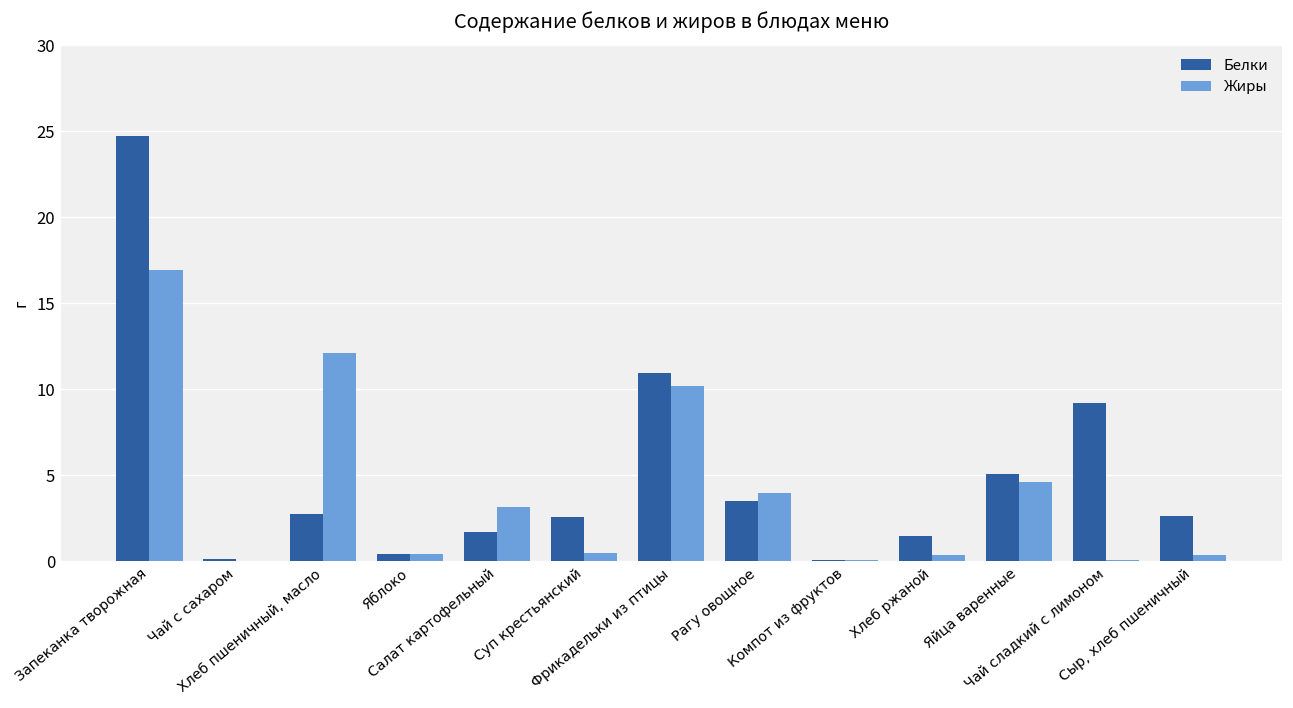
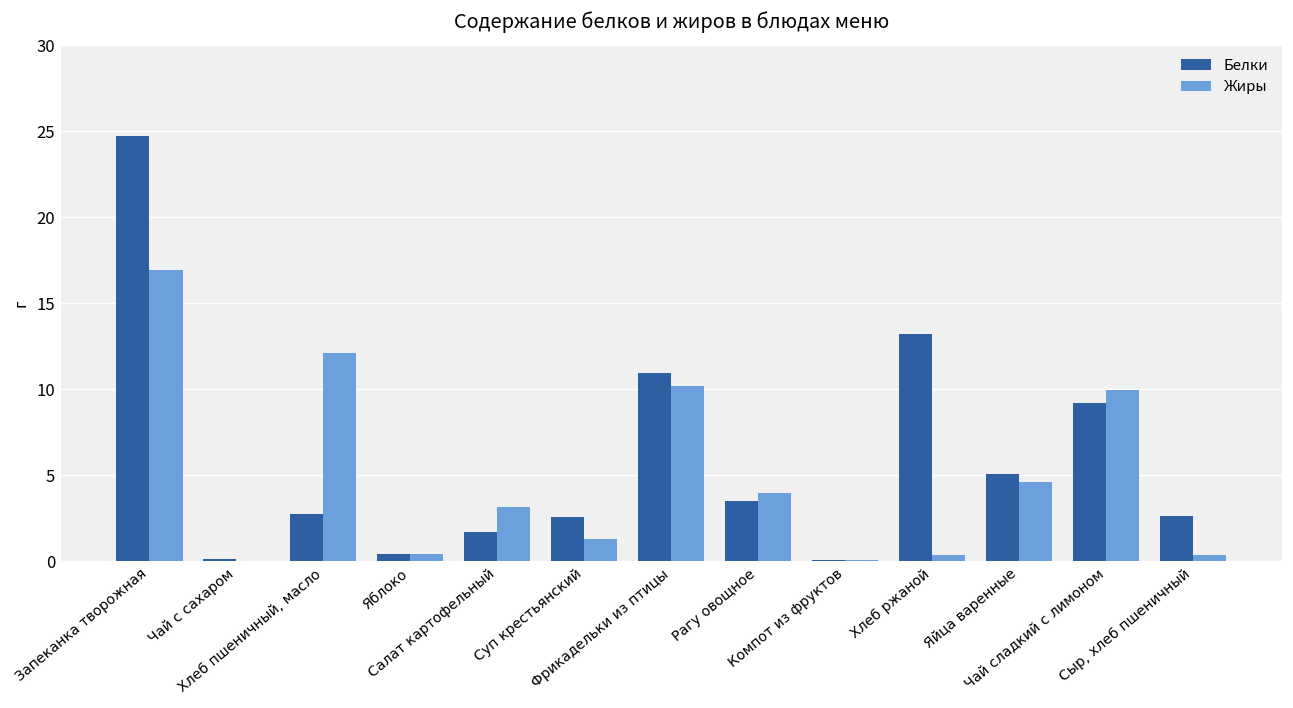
  {
    "Белки": {
      "Запеканка творожная": 24.7,
      "Хлеб пшеничный, масло": 2.7,
      "Яблоко": 0.4,
      "Салат картофельный": 1.7,
      "Суп крестьянский": 2.6,
      "Фрикадельки из птицы": 10.9,
      "Рагу овощное": 3.5,
-     "Хлеб ржаной": 1.4,
+     "Хлеб ржаной": 13.2,
      "Яйца варенные": 5.1,
      "Чай сладкий с лимоном": 9.2,
      "Сыр, хлеб пшеничный": 2.6
    },
    "Жиры": {
      "Запеканка творожная": 16.9,
      "Хлеб пшеничный, масло": 12.1,
      "Яблоко": 0.4,
      "Салат картофельный": 3.1,
-     "Суп крестьянский": 0.5,
+     "Суп крестьянский": 1.3,
      "Фрикадельки из птицы": 10.2,
      "Рагу овощное": 4.0,
      "Хлеб ржаной": 0.4,
      "Яйца варенные": 4.6,
-     "Чай сладкий с лимоном": 0.0,
+     "Чай сладкий с лимоном": 10.0,
      "Сыр, хлеб пшеничный": 0.4
    }
  }
